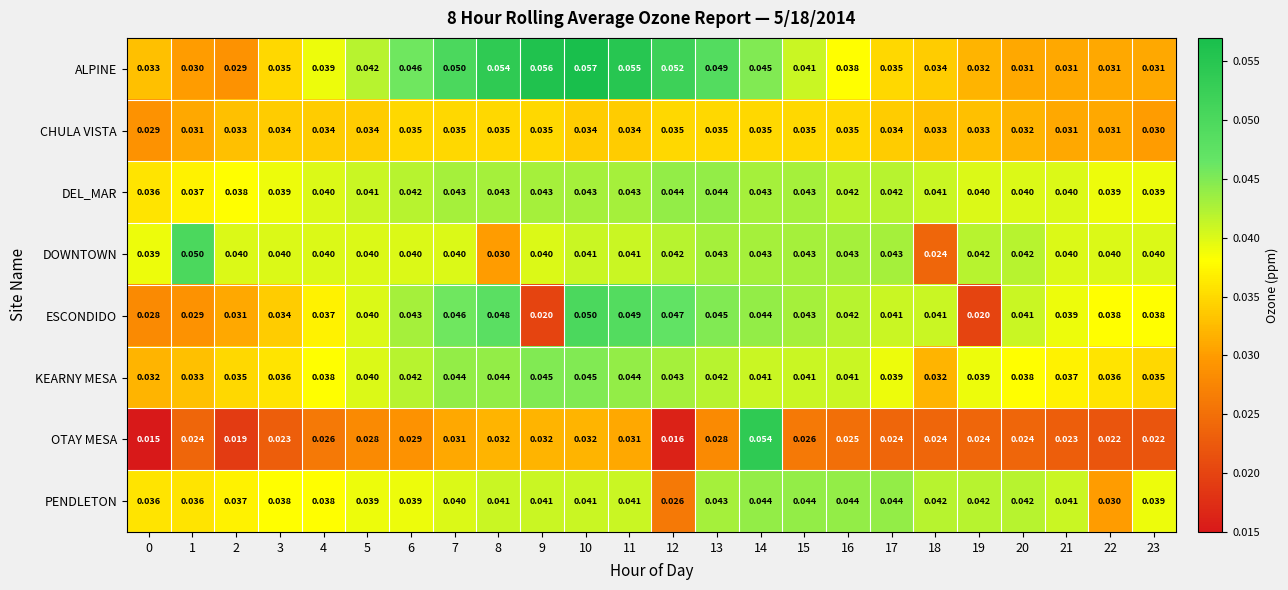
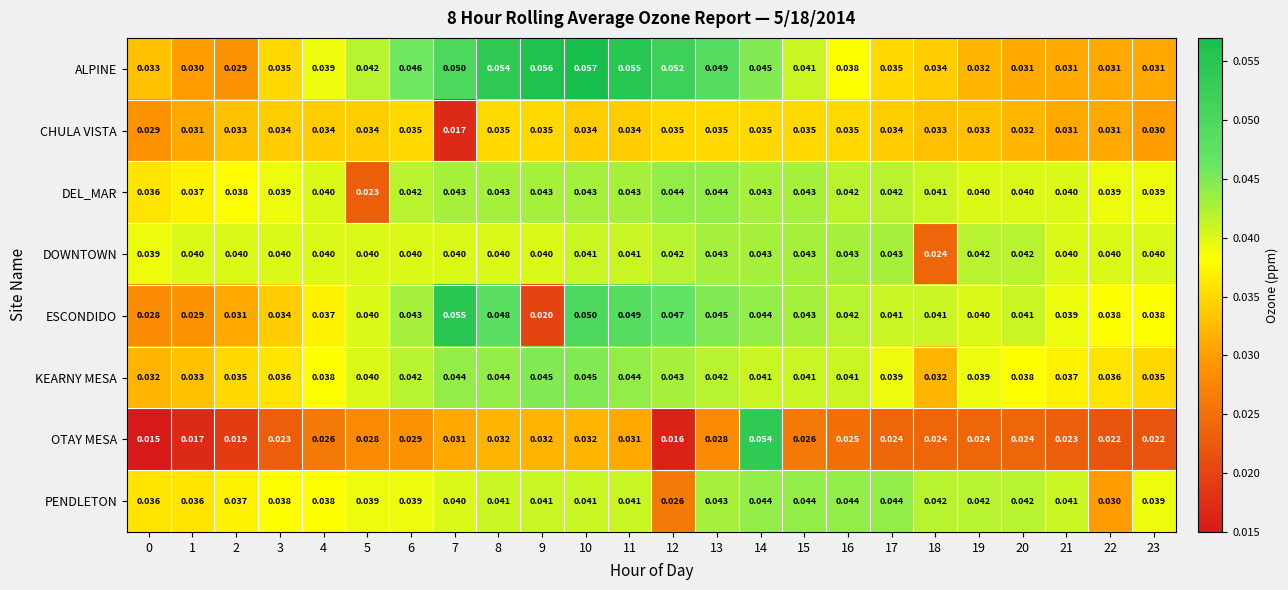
  {
    "ALPINE": {
      "0": 0.033,
      "1": 0.030,
      "2": 0.029,
      "3": 0.035,
      "4": 0.039,
      "5": 0.042,
      "6": 0.046,
      "7": 0.050,
      "8": 0.054,
      "9": 0.056,
      "10": 0.057,
      "11": 0.055,
      "12": 0.052,
      "13": 0.049,
      "14": 0.045,
      "15": 0.041,
      "16": 0.038,
      "17": 0.035,
      "18": 0.034,
      "19": 0.032,
      "20": 0.031,
      "21": 0.031,
      "22": 0.031,
      "23": 0.031
    },
    "CHULA VISTA": {
      "0": 0.029,
      "1": 0.031,
      "2": 0.033,
      "3": 0.034,
      "4": 0.034,
      "5": 0.034,
      "6": 0.035,
-     "7": 0.035,
+     "7": 0.017,
      "8": 0.035,
      "9": 0.035,
      "10": 0.034,
      "11": 0.034,
      "12": 0.035,
      "13": 0.035,
      "14": 0.035,
      "15": 0.035,
      "16": 0.035,
      "17": 0.034,
      "18": 0.033,
      "19": 0.033,
      "20": 0.032,
      "21": 0.031,
      "22": 0.031,
      "23": 0.030
    },
    "DEL_MAR": {
      "0": 0.036,
      "1": 0.037,
      "2": 0.038,
      "3": 0.039,
      "4": 0.040,
-     "5": 0.041,
+     "5": 0.023,
      "6": 0.042,
      "7": 0.043,
      "8": 0.043,
      "9": 0.043,
      "10": 0.043,
      "11": 0.043,
      "12": 0.044,
      "13": 0.044,
      "14": 0.043,
      "15": 0.043,
      "16": 0.042,
      "17": 0.042,
      "18": 0.041,
      "19": 0.040,
      "20": 0.040,
      "21": 0.040,
      "22": 0.039,
      "23": 0.039
    },
    "DOWNTOWN": {
      "0": 0.039,
-     "1": 0.050,
+     "1": 0.040,
      "2": 0.040,
      "3": 0.040,
      "4": 0.040,
      "5": 0.040,
      "6": 0.040,
      "7": 0.040,
-     "8": 0.030,
+     "8": 0.040,
      "9": 0.040,
      "10": 0.041,
      "11": 0.041,
      "12": 0.042,
      "13": 0.043,
      "14": 0.043,
      "15": 0.043,
      "16": 0.043,
      "17": 0.043,
      "18": 0.024,
      "19": 0.042,
      "20": 0.042,
      "21": 0.040,
      "22": 0.040,
      "23": 0.040
    },
    "ESCONDIDO": {
      "0": 0.028,
      "1": 0.029,
      "2": 0.031,
      "3": 0.034,
      "4": 0.037,
      "5": 0.040,
      "6": 0.043,
-     "7": 0.046,
+     "7": 0.055,
      "8": 0.048,
      "9": 0.020,
      "10": 0.050,
      "11": 0.049,
      "12": 0.047,
      "13": 0.045,
      "14": 0.044,
      "15": 0.043,
      "16": 0.042,
      "17": 0.041,
      "18": 0.041,
-     "19": 0.020,
+     "19": 0.040,
      "20": 0.041,
      "21": 0.039,
      "22": 0.038,
      "23": 0.038
    },
    "KEARNY MESA": {
      "0": 0.032,
      "1": 0.033,
      "2": 0.035,
      "3": 0.036,
      "4": 0.038,
      "5": 0.040,
      "6": 0.042,
      "7": 0.044,
      "8": 0.044,
      "9": 0.045,
      "10": 0.045,
      "11": 0.044,
      "12": 0.043,
      "13": 0.042,
      "14": 0.041,
      "15": 0.041,
      "16": 0.041,
      "17": 0.039,
      "18": 0.032,
      "19": 0.039,
      "20": 0.038,
      "21": 0.037,
      "22": 0.036,
      "23": 0.035
    },
    "OTAY MESA": {
      "0": 0.015,
-     "1": 0.024,
+     "1": 0.017,
      "2": 0.019,
      "3": 0.023,
      "4": 0.026,
      "5": 0.028,
      "6": 0.029,
      "7": 0.031,
      "8": 0.032,
      "9": 0.032,
      "10": 0.032,
      "11": 0.031,
      "12": 0.016,
      "13": 0.028,
      "14": 0.054,
      "15": 0.026,
      "16": 0.025,
      "17": 0.024,
      "18": 0.024,
      "19": 0.024,
      "20": 0.024,
      "21": 0.023,
      "22": 0.022,
      "23": 0.022
    },
    "PENDLETON": {
      "0": 0.036,
      "1": 0.036,
      "2": 0.037,
      "3": 0.038,
      "4": 0.038,
      "5": 0.039,
      "6": 0.039,
      "7": 0.040,
      "8": 0.041,
      "9": 0.041,
      "10": 0.041,
      "11": 0.041,
      "12": 0.026,
      "13": 0.043,
      "14": 0.044,
      "15": 0.044,
      "16": 0.044,
      "17": 0.044,
      "18": 0.042,
      "19": 0.042,
      "20": 0.042,
      "21": 0.041,
      "22": 0.030,
      "23": 0.039
    }
  }
